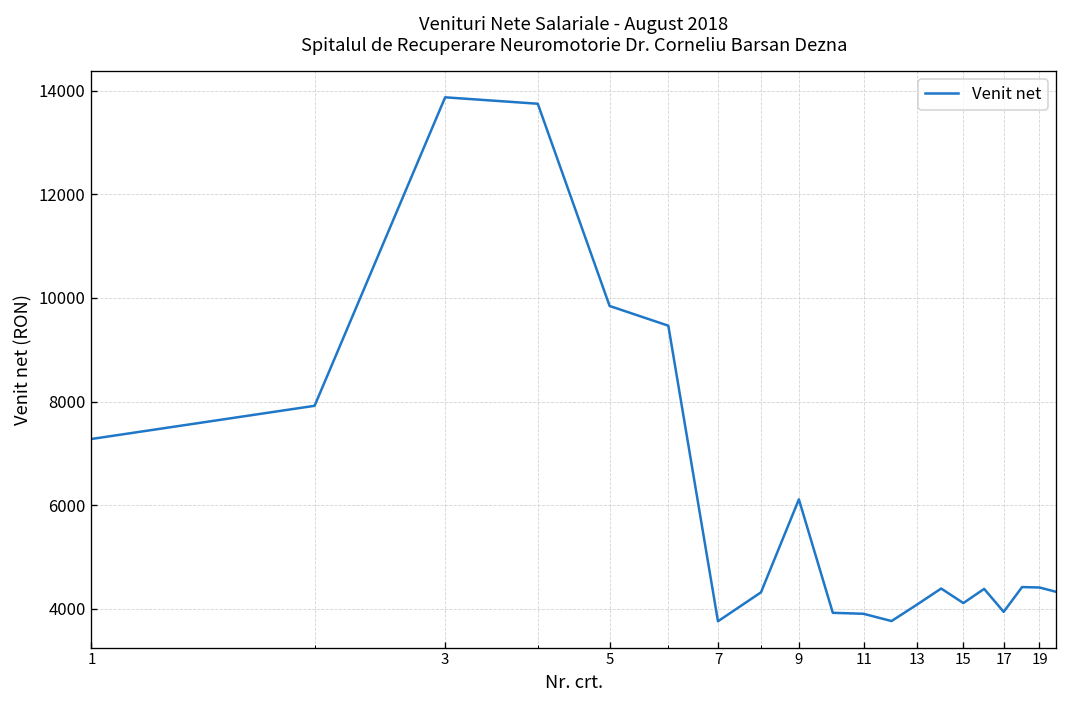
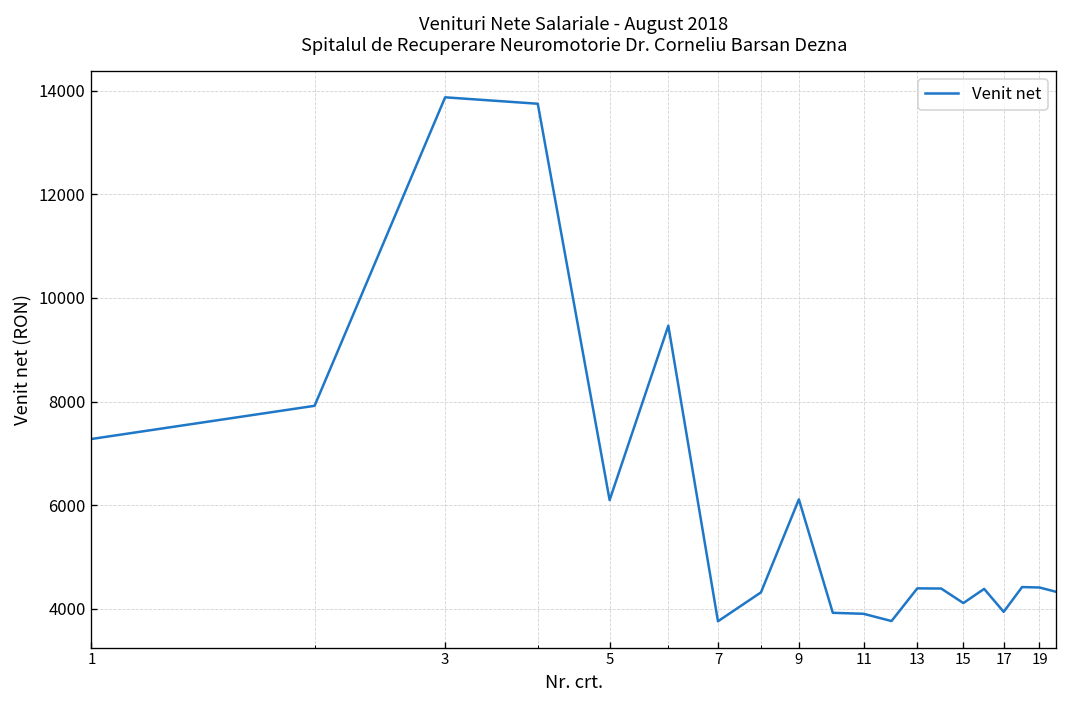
  {
    "1": 7300,
    "3": 13900,
-   "5": 9800,
+   "5": 6100,
    "7": 3800,
    "9": 6100,
    "11": 3900,
-   "13": 4100,
+   "13": 4400,
    "15": 4100,
    "17": 3900,
    "19": 4400
  }
